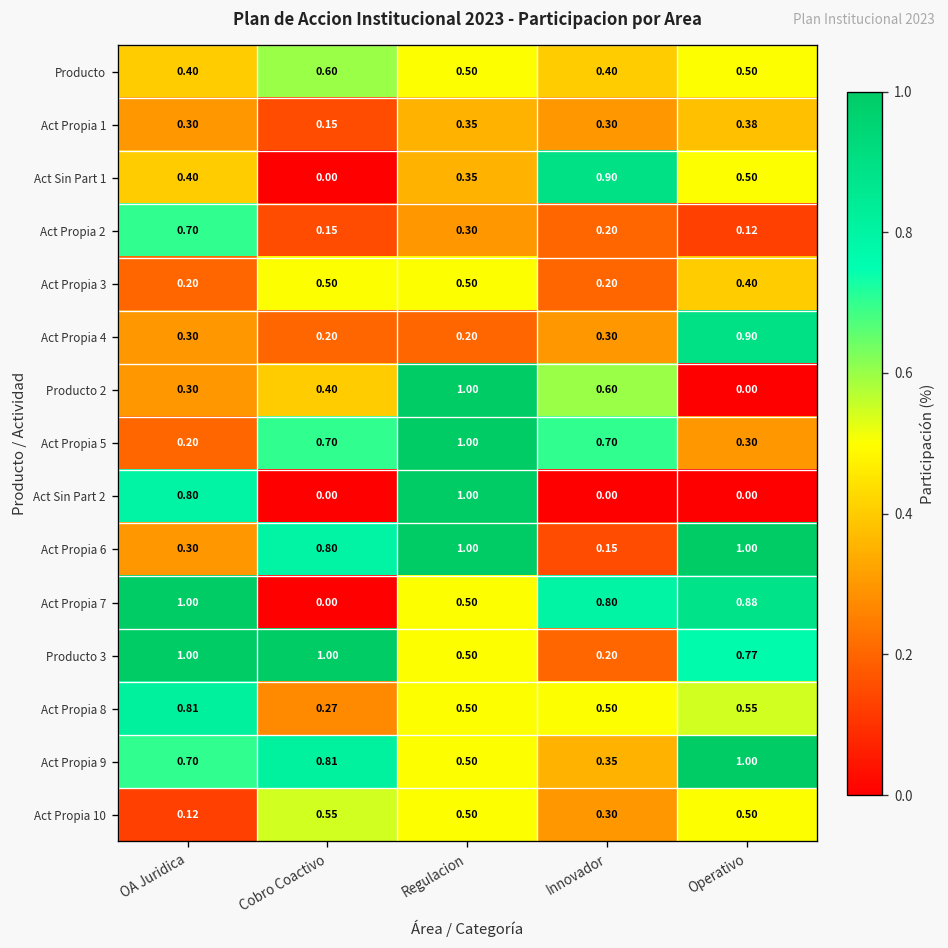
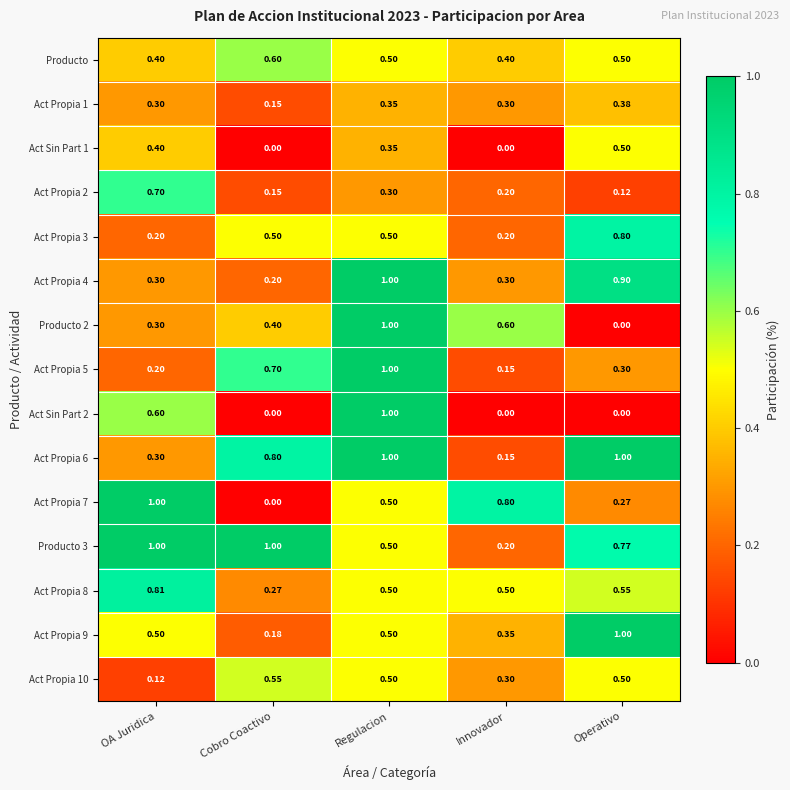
  {
    "Producto": {
      "OA Juridica": 0.40,
      "Cobro Coactivo": 0.60,
      "Regulacion": 0.50,
      "Innovador": 0.40,
      "Operativo": 0.50
    },
    "Act Propia 1": {
      "OA Juridica": 0.30,
      "Cobro Coactivo": 0.15,
      "Regulacion": 0.35,
      "Innovador": 0.30,
      "Operativo": 0.38
    },
    "Act Sin Part 1": {
      "OA Juridica": 0.40,
      "Cobro Coactivo": 0.00,
      "Regulacion": 0.35,
-     "Innovador": 0.90,
+     "Innovador": 0.00,
      "Operativo": 0.50
    },
    "Act Propia 2": {
      "OA Juridica": 0.70,
      "Cobro Coactivo": 0.15,
      "Regulacion": 0.30,
      "Innovador": 0.20,
      "Operativo": 0.12
    },
    "Act Propia 3": {
      "OA Juridica": 0.20,
      "Cobro Coactivo": 0.50,
      "Regulacion": 0.50,
      "Innovador": 0.20,
-     "Operativo": 0.40
+     "Operativo": 0.80
    },
    "Act Propia 4": {
      "OA Juridica": 0.30,
      "Cobro Coactivo": 0.20,
-     "Regulacion": 0.20,
+     "Regulacion": 1.00,
      "Innovador": 0.30,
      "Operativo": 0.90
    },
    "Producto 2": {
      "OA Juridica": 0.30,
      "Cobro Coactivo": 0.40,
      "Regulacion": 1.00,
      "Innovador": 0.60,
      "Operativo": 0.00
    },
    "Act Propia 5": {
      "OA Juridica": 0.20,
      "Cobro Coactivo": 0.70,
      "Regulacion": 1.00,
-     "Innovador": 0.70,
+     "Innovador": 0.15,
      "Operativo": 0.30
    },
    "Act Sin Part 2": {
-     "OA Juridica": 0.80,
+     "OA Juridica": 0.60,
      "Cobro Coactivo": 0.00,
      "Regulacion": 1.00,
      "Innovador": 0.00,
      "Operativo": 0.00
    },
    "Act Propia 6": {
      "OA Juridica": 0.30,
      "Cobro Coactivo": 0.80,
      "Regulacion": 1.00,
      "Innovador": 0.15,
      "Operativo": 1.00
    },
    "Act Propia 7": {
      "OA Juridica": 1.00,
      "Cobro Coactivo": 0.00,
      "Regulacion": 0.50,
      "Innovador": 0.80,
-     "Operativo": 0.88
+     "Operativo": 0.27
    },
    "Producto 3": {
      "OA Juridica": 1.00,
      "Cobro Coactivo": 1.00,
      "Regulacion": 0.50,
      "Innovador": 0.20,
      "Operativo": 0.77
    },
    "Act Propia 8": {
      "OA Juridica": 0.81,
      "Cobro Coactivo": 0.27,
      "Regulacion": 0.50,
      "Innovador": 0.50,
      "Operativo": 0.55
    },
    "Act Propia 9": {
-     "OA Juridica": 0.70,
-     "Cobro Coactivo": 0.81,
+     "OA Juridica": 0.50,
+     "Cobro Coactivo": 0.18,
      "Regulacion": 0.50,
      "Innovador": 0.35,
      "Operativo": 1.00
    },
    "Act Propia 10": {
      "OA Juridica": 0.12,
      "Cobro Coactivo": 0.55,
      "Regulacion": 0.50,
      "Innovador": 0.30,
      "Operativo": 0.50
    }
  }
